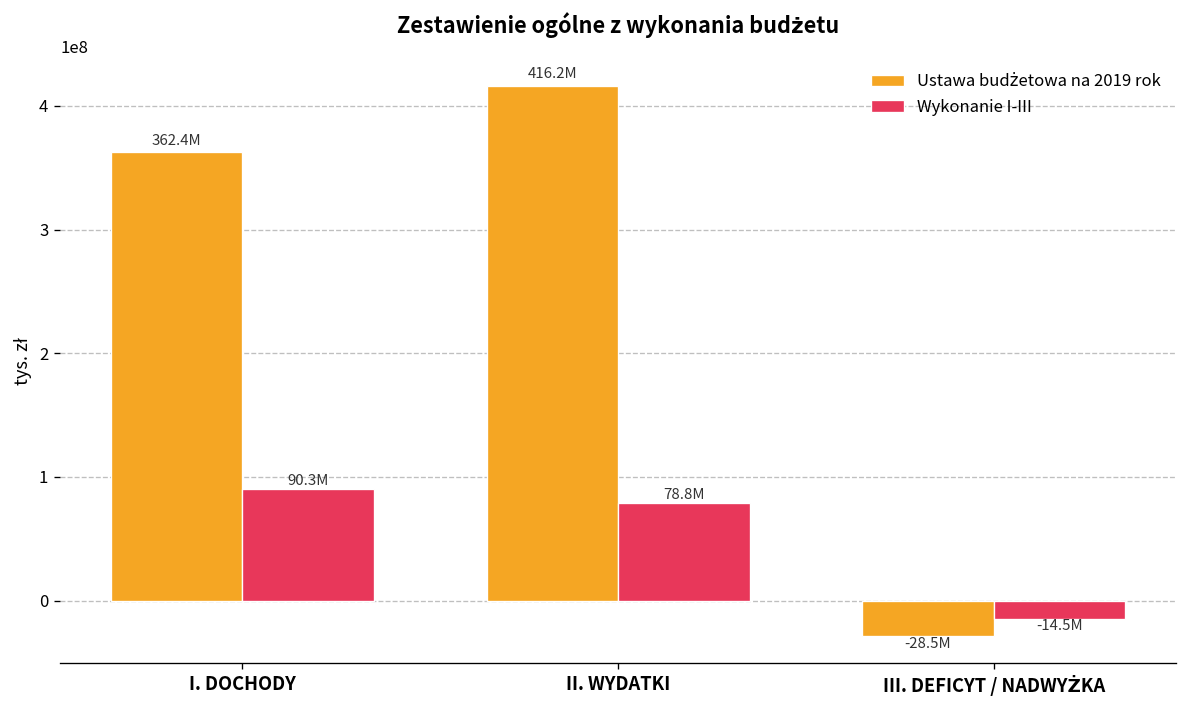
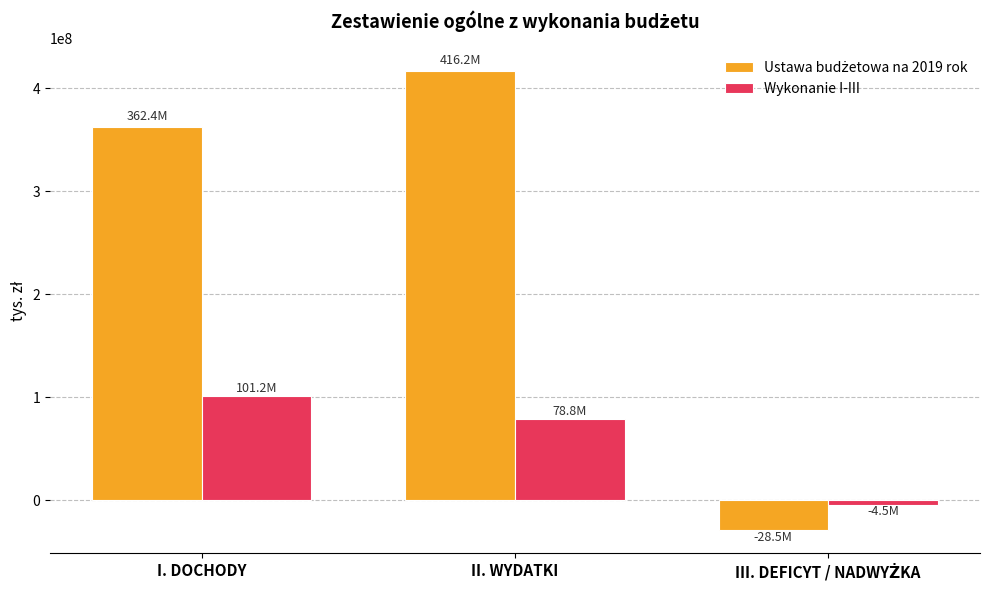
  {
    "Ustawa budżetowa na 2019 rok": {
      "I. DOCHODY": "362.4M",
      "II. WYDATKI": "416.2M",
      "III. DEFICYT / NADWYŻKA": "-28.5M"
    },
    "Wykonanie I-III": {
-     "I. DOCHODY": "90.3M",
+     "I. DOCHODY": "101.2M",
      "II. WYDATKI": "78.8M",
-     "III. DEFICYT / NADWYŻKA": "-14.5M"
+     "III. DEFICYT / NADWYŻKA": "-4.5M"
    }
  }
